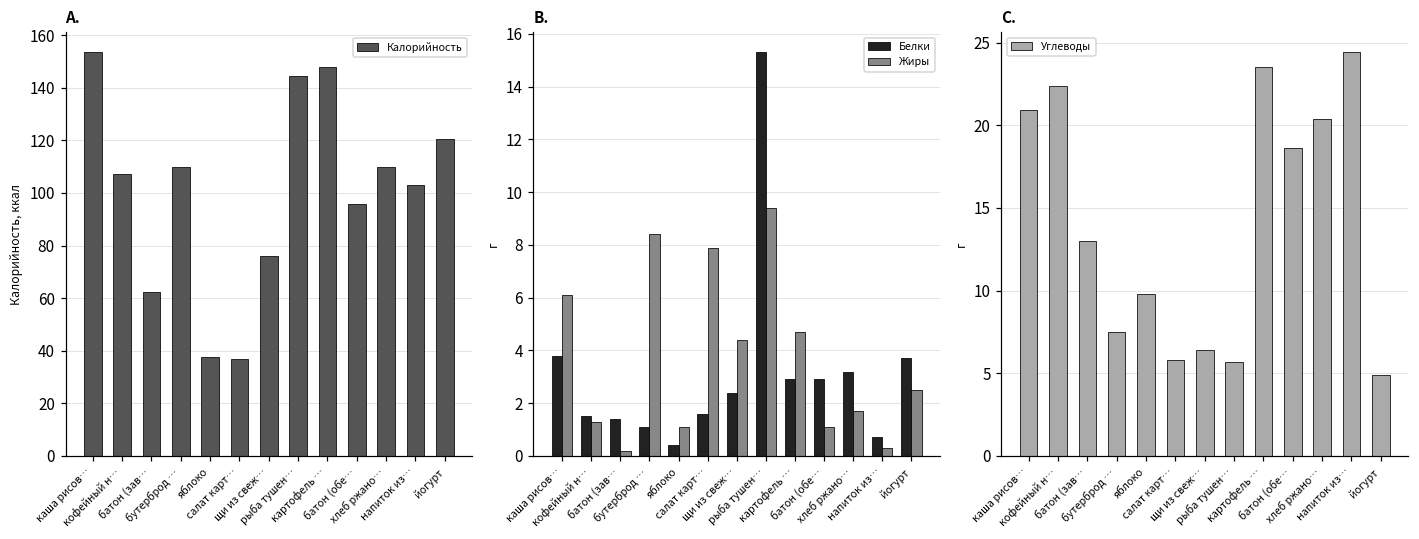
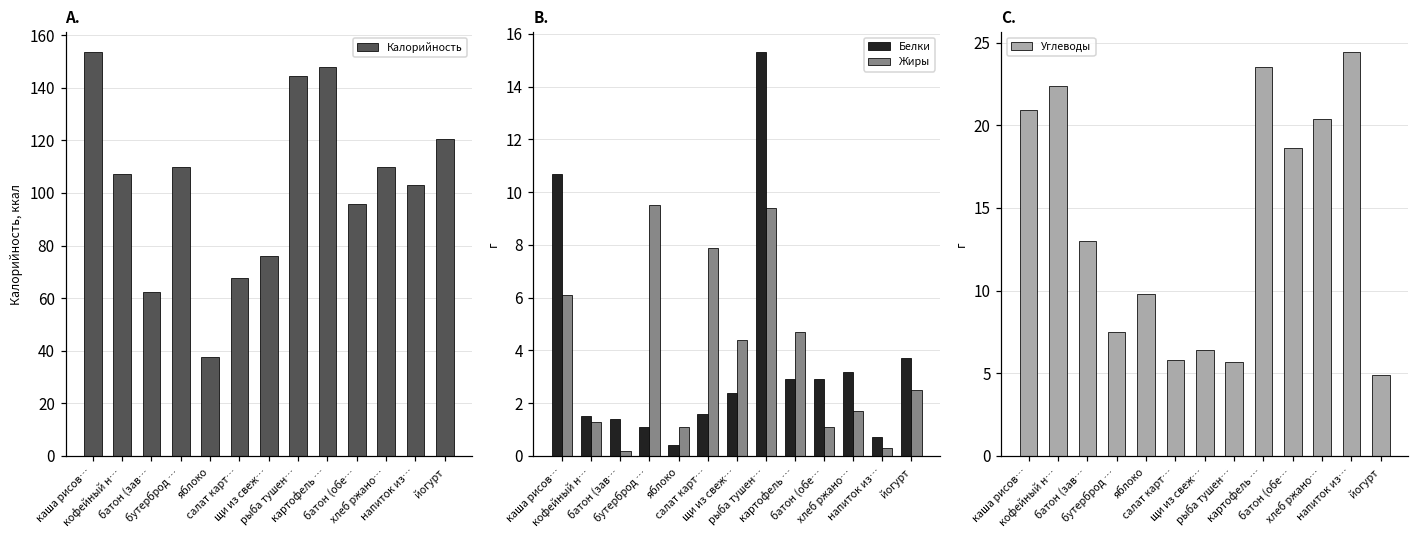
  {
    "A.": {
      "каша рисов…": 153,
      "кофейный н…": 107,
      "батон (зав…": 62,
      "бутерброд …": 110,
      "яблоко": 38,
-     "салат карт…": 37,
+     "салат карт…": 68,
      "щи из свеж…": 76,
      "рыба тушен…": 144,
      "картофель …": 148,
      "батон (обе…": 96,
      "хлеб ржано…": 110,
      "напиток из…": 103,
      "йогурт": 120
    },
    "B.": {
      "Белки": {
-       "каша рисов…": 3.8,
+       "каша рисов…": 10.7,
        "кофейный н…": 1.5,
        "батон (зав…": 1.4,
        "бутерброд …": 1.1,
        "яблоко": 0.4,
        "салат карт…": 1.6,
        "щи из свеж…": 2.4,
        "рыба тушен…": 15.3,
        "картофель …": 2.9,
        "батон (обе…": 2.9,
        "хлеб ржано…": 3.2,
        "напиток из…": 0.7,
        "йогурт": 3.7
      },
      "Жиры": {
        "каша рисов…": 6.1,
        "кофейный н…": 1.3,
        "батон (зав…": 0.2,
-       "бутерброд …": 8.4,
+       "бутерброд …": 9.5,
        "яблоко": 1.1,
        "салат карт…": 7.9,
        "щи из свеж…": 4.4,
        "рыба тушен…": 9.4,
        "картофель …": 4.7,
        "батон (обе…": 1.1,
        "хлеб ржано…": 1.7,
        "напиток из…": 0.3,
        "йогурт": 2.5
      }
    },
    "C.": {
      "каша рисов…": 20.9,
      "кофейный н…": 22.4,
      "батон (зав…": 13.0,
      "бутерброд …": 7.5,
      "яблоко": 9.8,
      "салат карт…": 5.8,
      "щи из свеж…": 6.4,
      "рыба тушен…": 5.7,
      "картофель …": 23.5,
      "батон (обе…": 18.6,
      "хлеб ржано…": 20.4,
      "напиток из…": 24.4,
      "йогурт": 4.9
    }
  }
